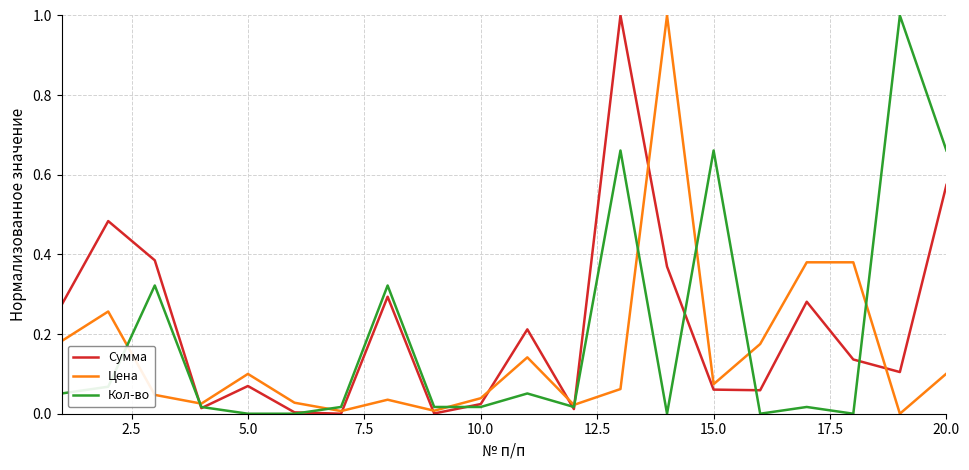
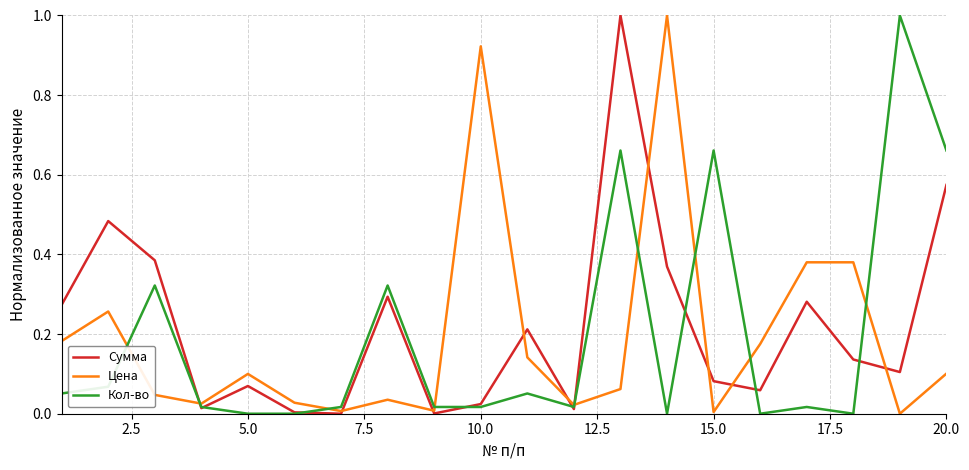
  {
    "Сумма": {
      "5.0": 0.07,
      "10.0": 0.02,
-     "15.0": 0.06,
+     "15.0": 0.08,
      "20.0": 0.57
    },
    "Цена": {
      "5.0": 0.10,
-     "10.0": 0.04,
-     "15.0": 0.07,
+     "10.0": 0.92,
+     "15.0": 0.00,
      "20.0": 0.10
    },
    "Кол-во": {
      "5.0": 0.00,
      "10.0": 0.02,
      "15.0": 0.66,
      "20.0": 0.66
    }
  }
